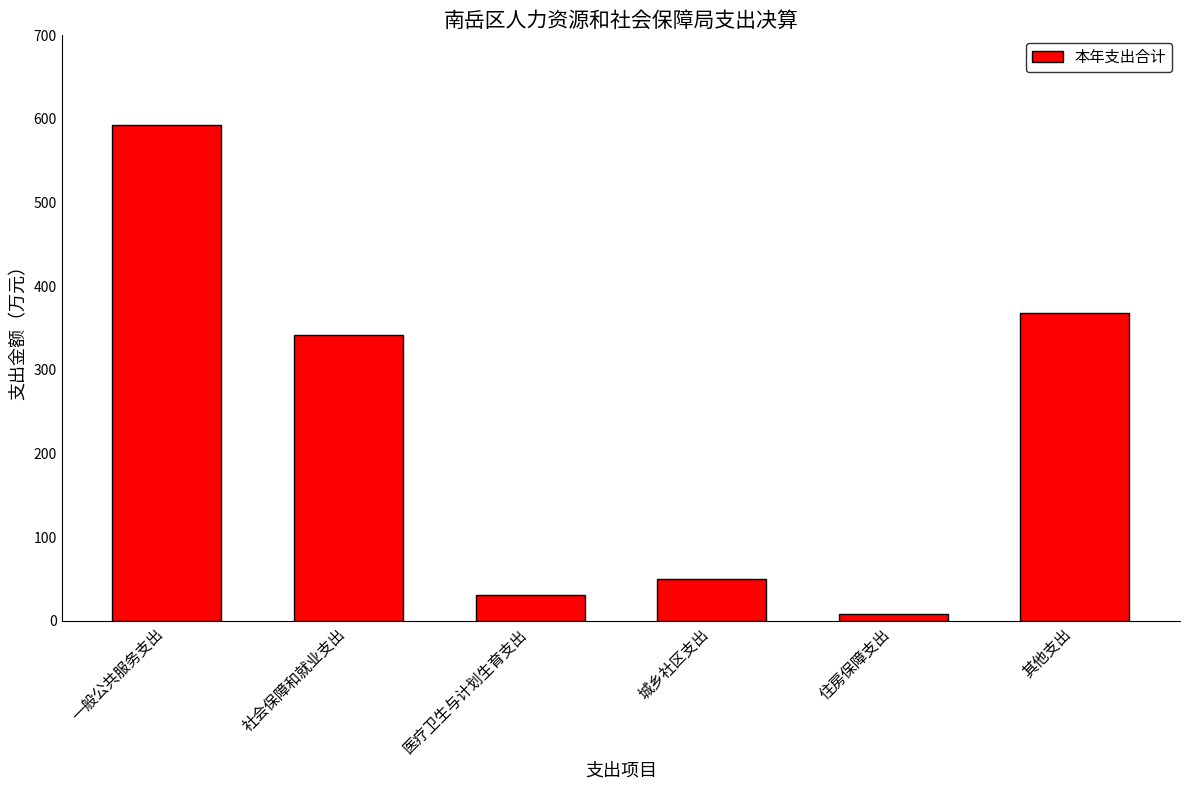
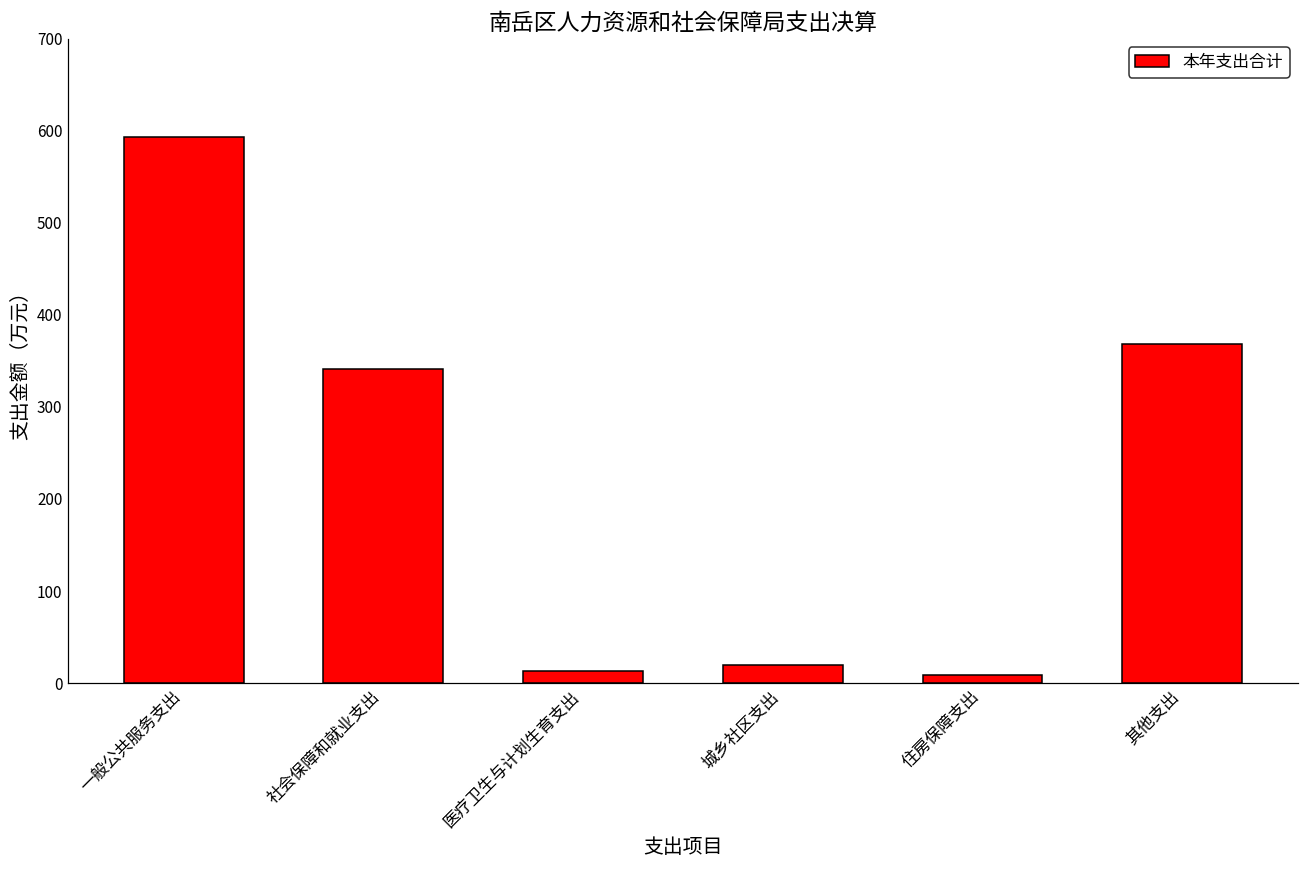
  {
    "一般公共服务支出": 590,
    "社会保障和就业支出": 340,
-   "医疗卫生与计划生育支出": 30,
-   "城乡社区支出": 50,
+   "医疗卫生与计划生育支出": 10,
+   "城乡社区支出": 20,
    "住房保障支出": 10,
    "其他支出": 370
  }
